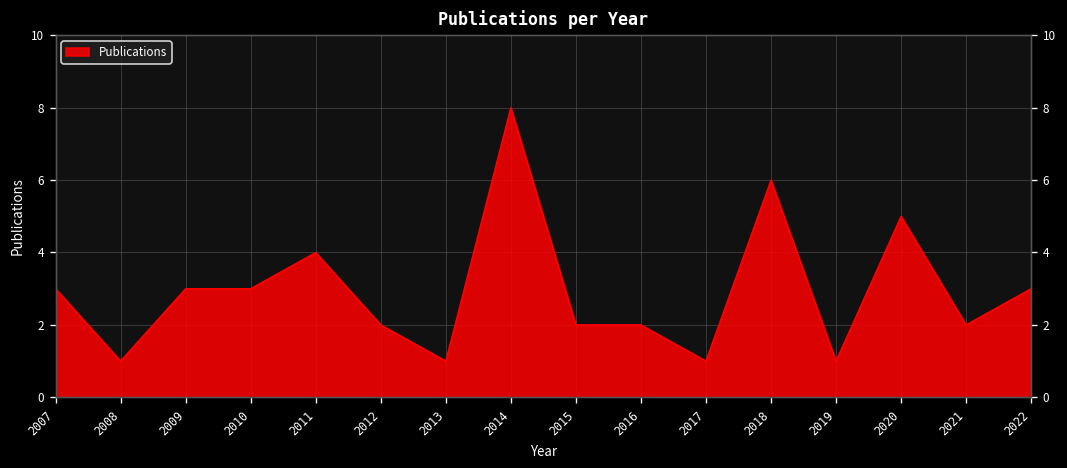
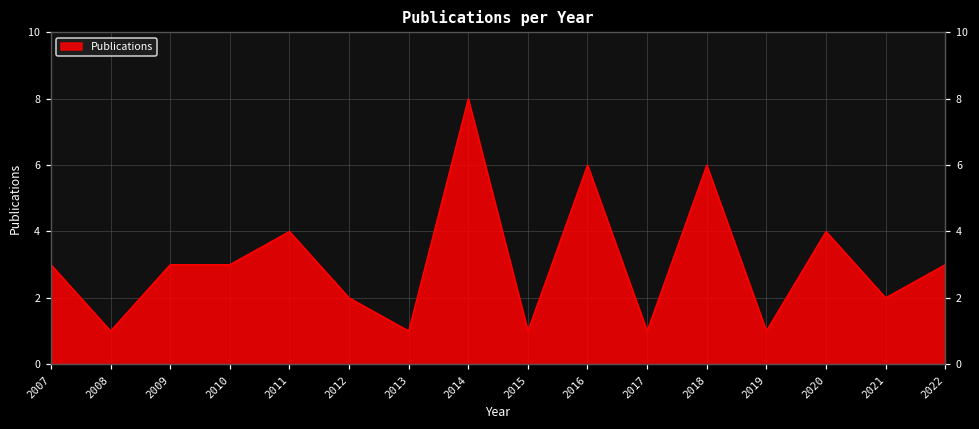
  {
    "2007": 3,
    "2008": 1,
    "2009": 3,
    "2010": 3,
    "2011": 4,
    "2012": 2,
    "2013": 1,
    "2014": 8,
-   "2015": 2,
-   "2016": 2,
+   "2015": 1,
+   "2016": 6,
    "2017": 1,
    "2018": 6,
    "2019": 1,
-   "2020": 5,
+   "2020": 4,
    "2021": 2,
    "2022": 3
  }
